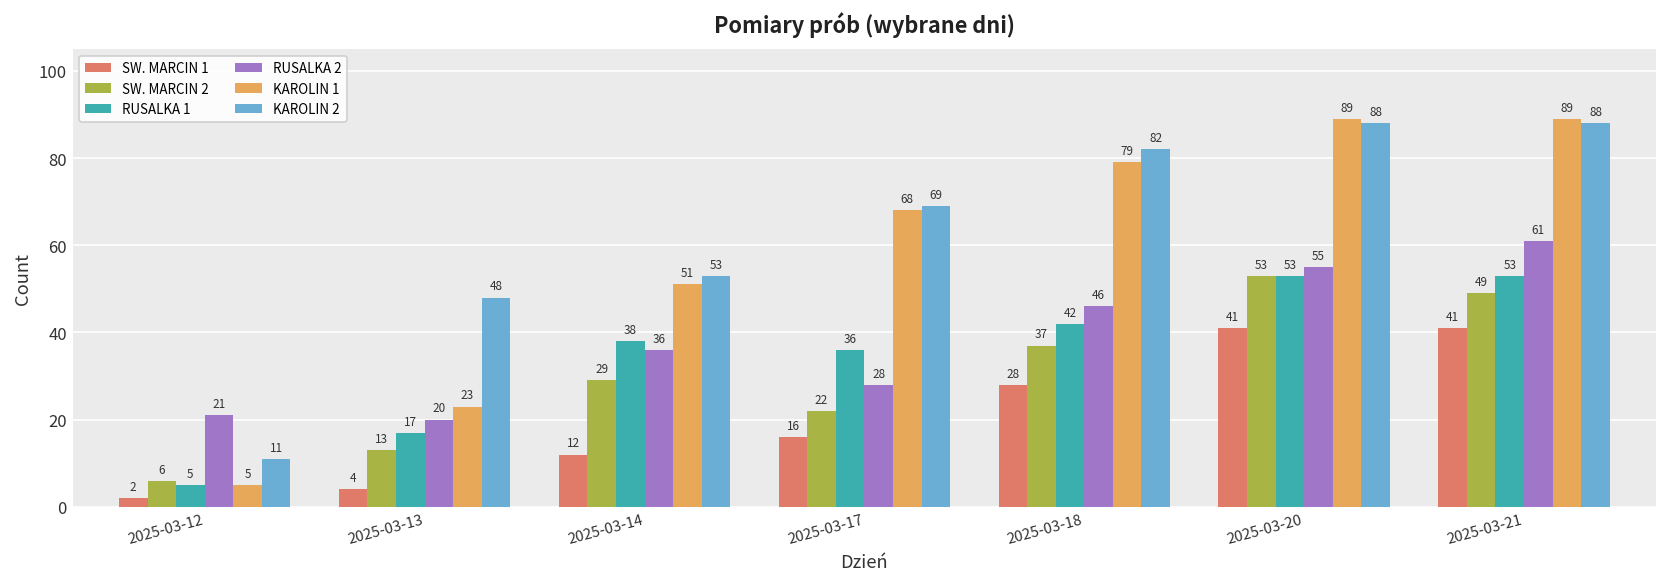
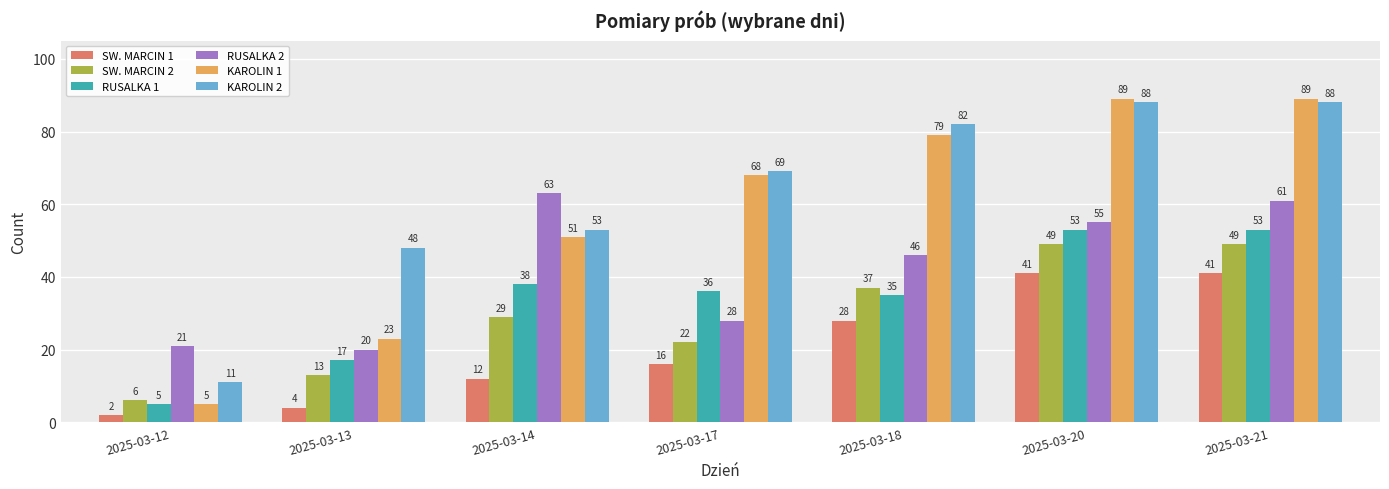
  {
    "SW. MARCIN 2": {
      "2025-03-12": 6,
      "2025-03-13": 13,
      "2025-03-14": 29,
      "2025-03-17": 22,
      "2025-03-18": 37,
-     "2025-03-20": 53,
+     "2025-03-20": 49,
      "2025-03-21": 49
    },
    "RUSALKA 1": {
      "2025-03-12": 5,
      "2025-03-13": 17,
      "2025-03-14": 38,
      "2025-03-17": 36,
-     "2025-03-18": 42,
+     "2025-03-18": 35,
      "2025-03-20": 53,
      "2025-03-21": 53
    },
    "RUSALKA 2": {
      "2025-03-12": 21,
      "2025-03-13": 20,
-     "2025-03-14": 36,
+     "2025-03-14": 63,
      "2025-03-17": 28,
      "2025-03-18": 46,
      "2025-03-20": 55,
      "2025-03-21": 61
    },
    "KAROLIN 2": {
      "2025-03-12": 11,
      "2025-03-13": 48,
      "2025-03-14": 53,
      "2025-03-17": 69,
      "2025-03-18": 82,
      "2025-03-20": 88,
      "2025-03-21": 88
    }
  }
